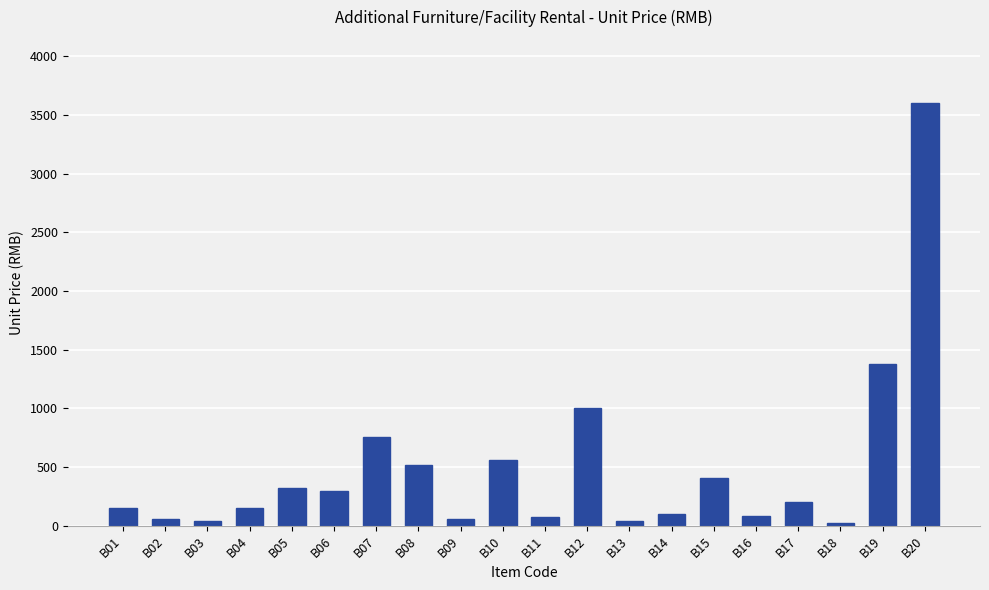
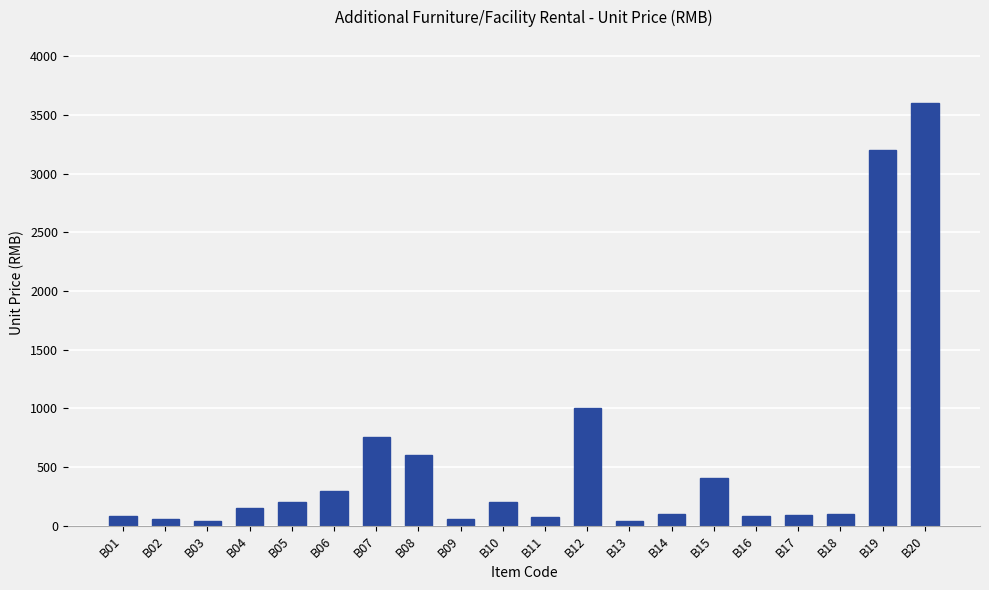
  {
-   "B01": 150,
+   "B01": 80,
    "B02": 60,
    "B03": 40,
    "B04": 150,
-   "B05": 330,
+   "B05": 200,
    "B06": 300,
    "B07": 750,
-   "B08": 520,
+   "B08": 600,
    "B09": 60,
-   "B10": 560,
+   "B10": 200,
    "B11": 80,
    "B12": 1000,
    "B13": 40,
    "B14": 100,
    "B15": 410,
    "B16": 80,
-   "B17": 200,
-   "B18": 30,
-   "B19": 1380,
+   "B17": 90,
+   "B18": 100,
+   "B19": 3200,
    "B20": 3600
  }
